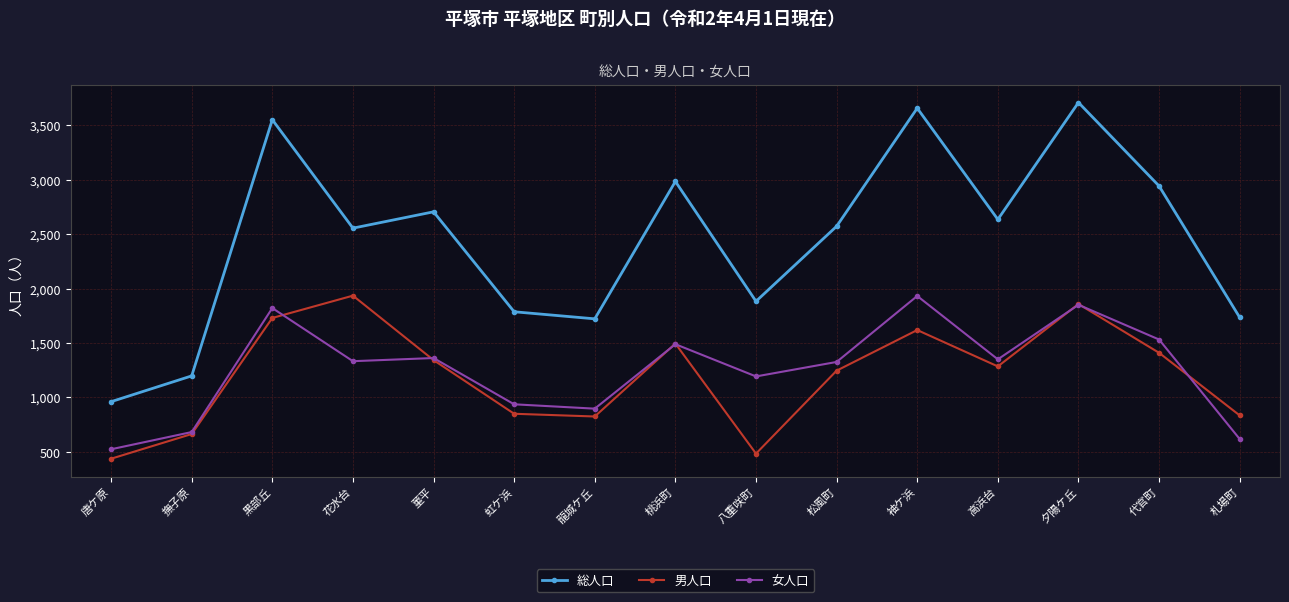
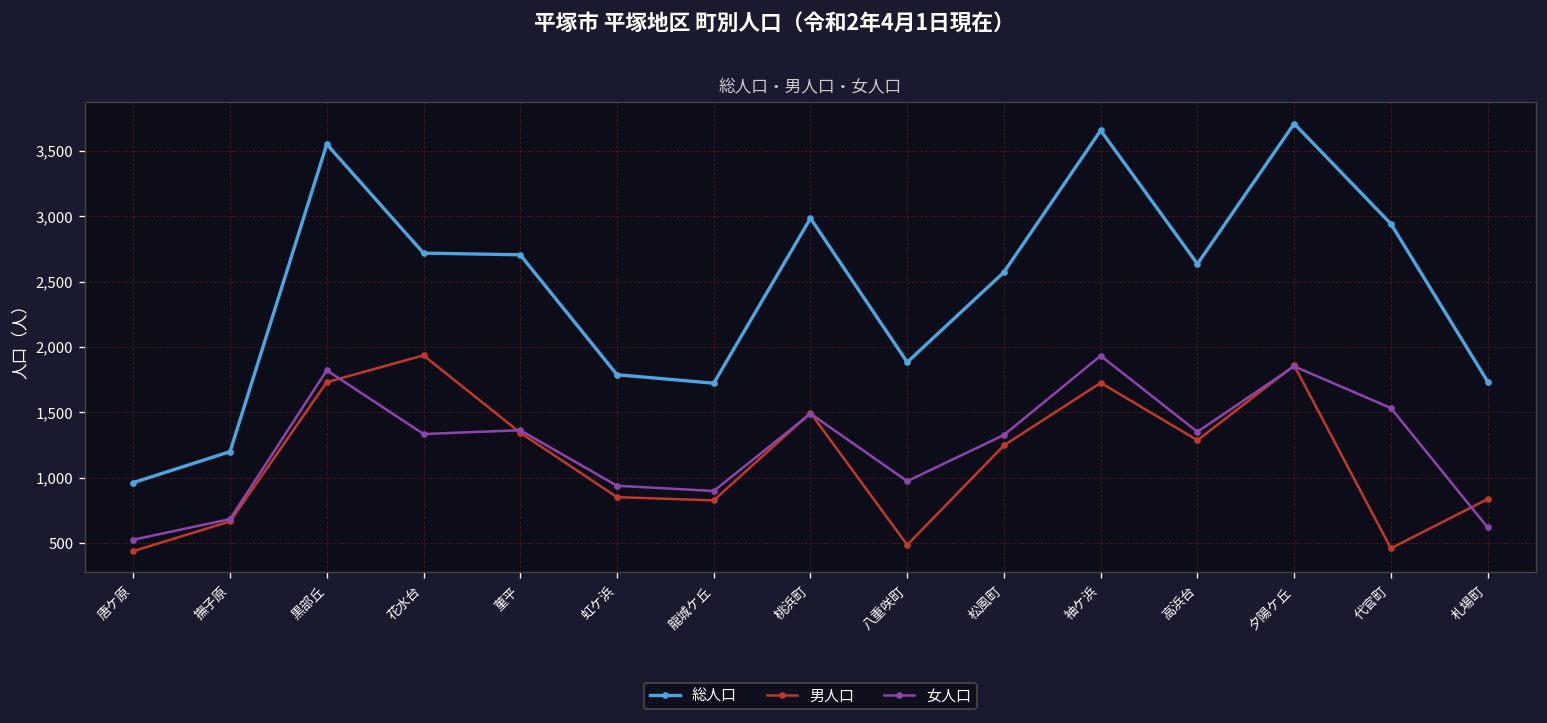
  {
    "総人口": {
      "唐ケ原": "960",
      "撫子原": "1,200",
      "黒部丘": "3,550",
-     "花水台": "2,560",
+     "花水台": "2,720",
      "菫平": "2,710",
      "虹ケ浜": "1,790",
      "龍城ケ丘": "1,720",
      "桃浜町": "2,980",
      "八重咲町": "1,880",
      "松風町": "2,570",
      "袖ケ浜": "3,660",
      "高浜台": "2,640",
      "夕陽ケ丘": "3,710",
      "代官町": "2,940",
      "札場町": "1,740"
    },
    "男人口": {
      "唐ケ原": "440",
      "黒部丘": "1,730",
      "花水台": "1,940",
      "虹ケ浜": "850",
      "龍城ケ丘": "830",
      "八重咲町": "480",
      "松風町": "1,250",
-     "袖ケ浜": "1,620",
+     "袖ケ浜": "1,730",
      "高浜台": "1,290",
-     "代官町": "1,410",
+     "代官町": "460",
      "札場町": "840"
    },
    "女人口": {
      "唐ケ原": "520",
      "黒部丘": "1,820",
      "花水台": "1,330",
      "虹ケ浜": "940",
      "龍城ケ丘": "900",
-     "八重咲町": "1,190",
+     "八重咲町": "970",
      "松風町": "1,330",
      "袖ケ浜": "1,930",
      "高浜台": "1,350",
      "代官町": "1,530",
      "札場町": "620"
    }
  }
